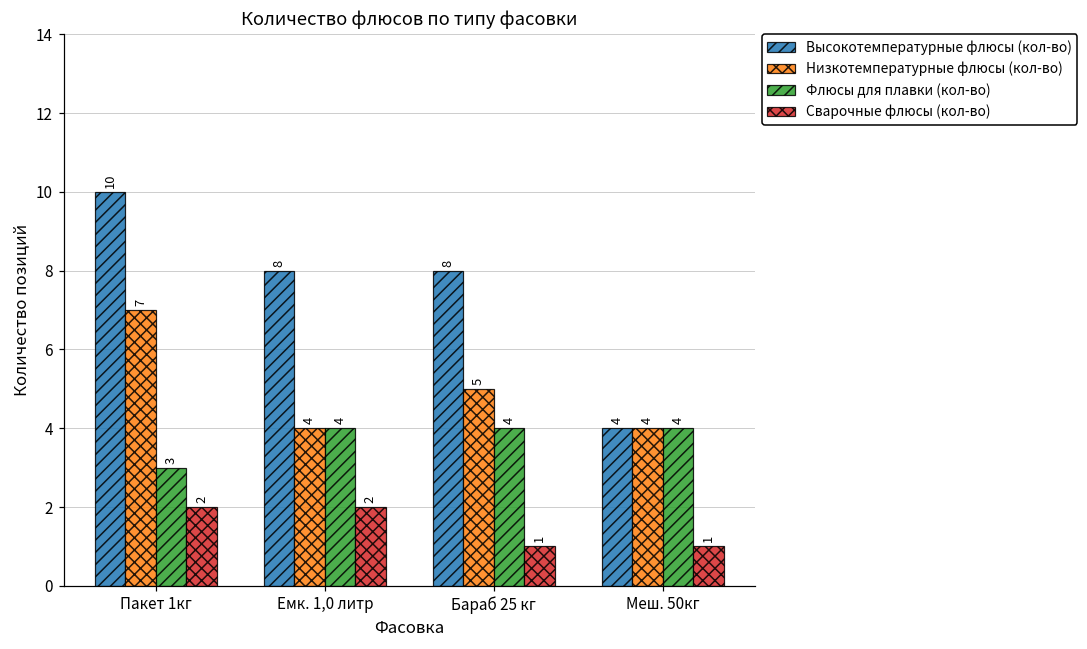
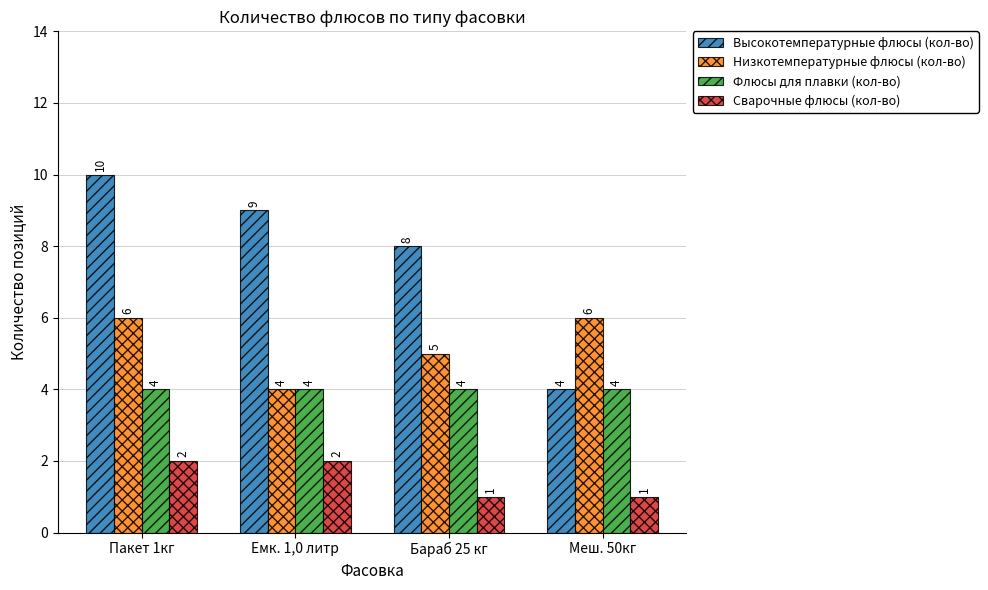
  {
    "Высокотемпературные флюсы (кол-во)": {
      "Пакет 1кг": 10,
-     "Емк. 1,0 литр": 8,
+     "Емк. 1,0 литр": 9,
      "Бараб 25 кг": 8,
      "Меш. 50кг": 4
    },
    "Низкотемпературные флюсы (кол-во)": {
-     "Пакет 1кг": 7,
+     "Пакет 1кг": 6,
      "Емк. 1,0 литр": 4,
      "Бараб 25 кг": 5,
-     "Меш. 50кг": 4
+     "Меш. 50кг": 6
    },
    "Флюсы для плавки (кол-во)": {
-     "Пакет 1кг": 3,
+     "Пакет 1кг": 4,
      "Емк. 1,0 литр": 4,
      "Бараб 25 кг": 4,
      "Меш. 50кг": 4
    },
    "Сварочные флюсы (кол-во)": {
      "Пакет 1кг": 2,
      "Емк. 1,0 литр": 2,
      "Бараб 25 кг": 1,
      "Меш. 50кг": 1
    }
  }
